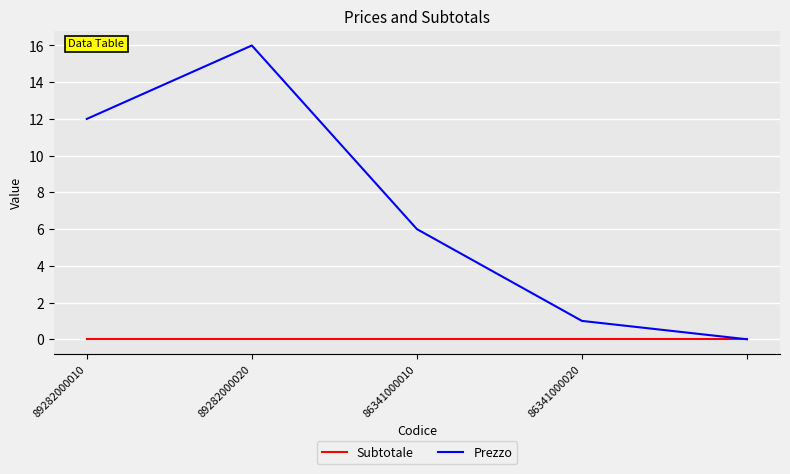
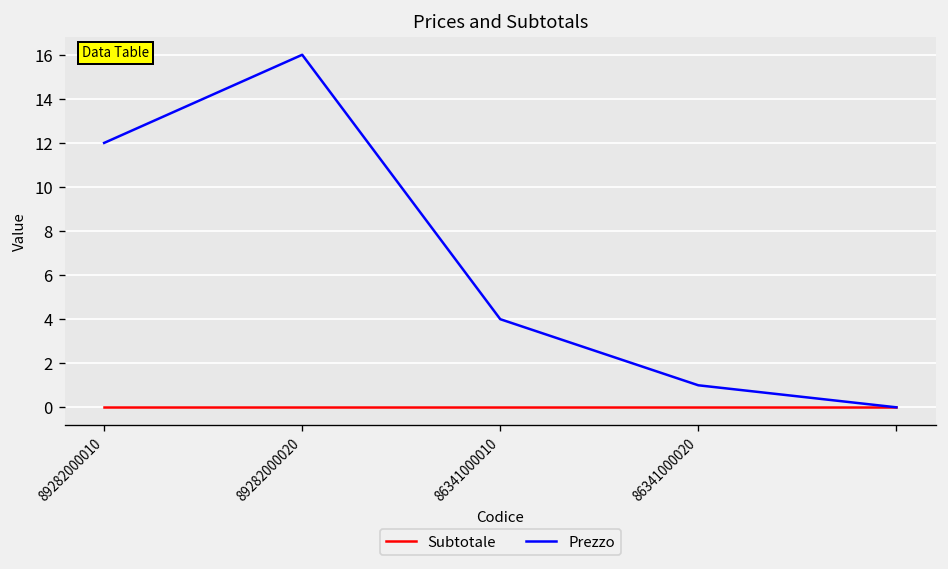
  {
    "Subtotale": {
      "89282000010": 0,
      "89282000020": 0,
      "86341000010": 0,
      "86341000020": 0
    },
    "Prezzo": {
      "89282000010": 12,
      "89282000020": 16,
-     "86341000010": 6,
+     "86341000010": 4,
      "86341000020": 1
    }
  }
